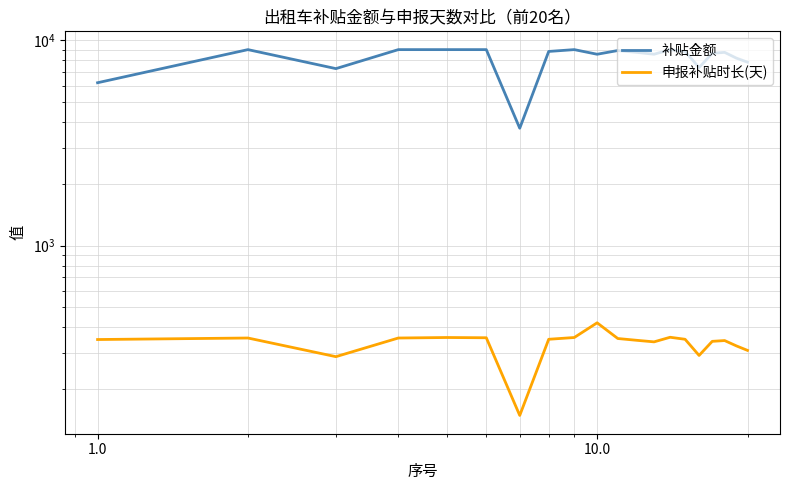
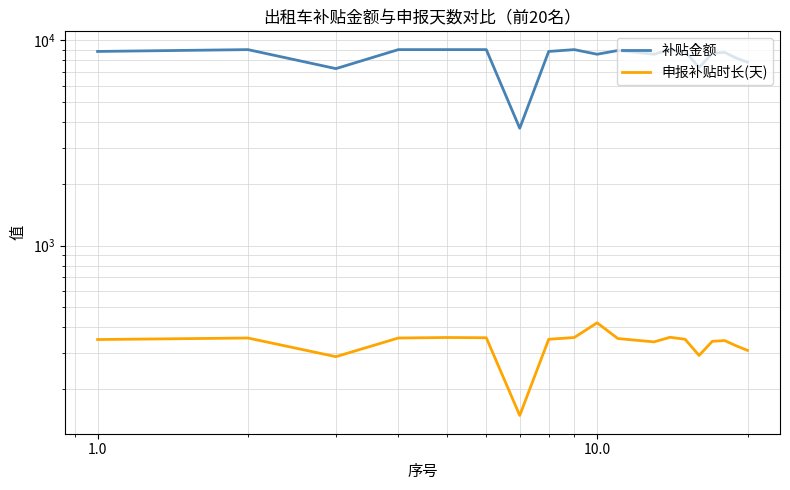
  {
    "补贴金额": {
-     "1.0": 6200,
+     "1.0": 8800,
      "10.0": 8600
    },
    "申报补贴时长(天)": {
      "1.0": 350,
      "10.0": 420
    }
  }
